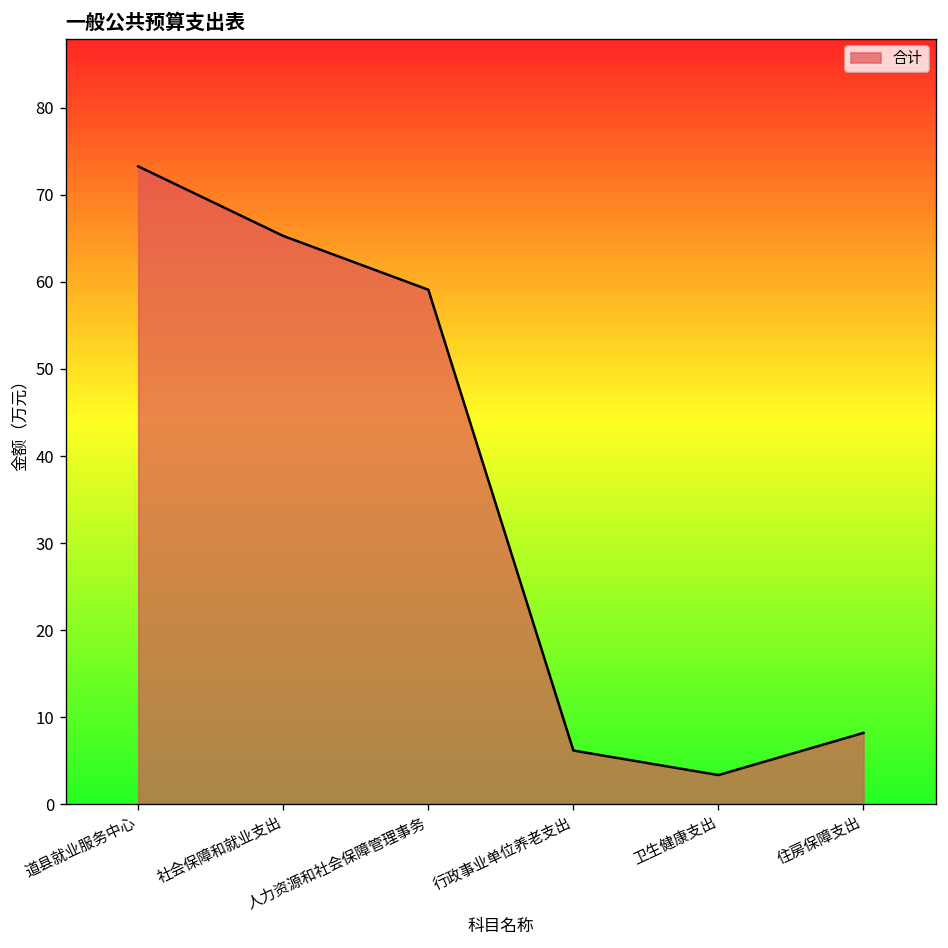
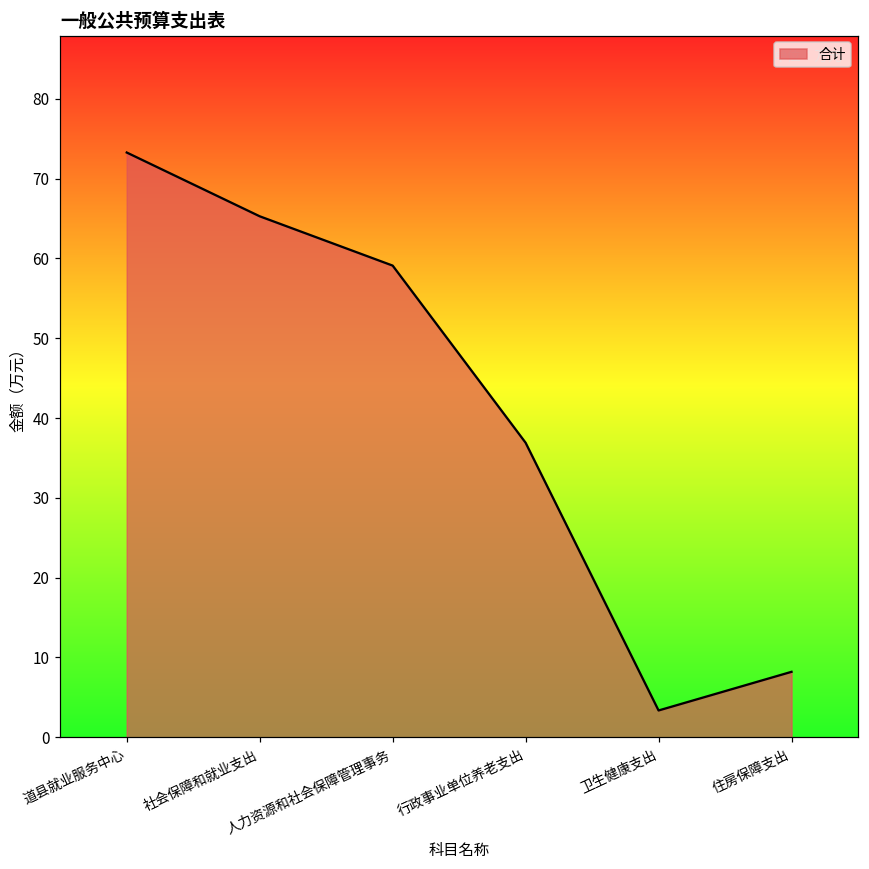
  {
    "道县就业服务中心": 73,
    "社会保障和就业支出": 65,
    "人力资源和社会保障管理事务": 59,
-   "行政事业单位养老支出": 6,
+   "行政事业单位养老支出": 37,
    "卫生健康支出": 3,
    "住房保障支出": 8
  }
